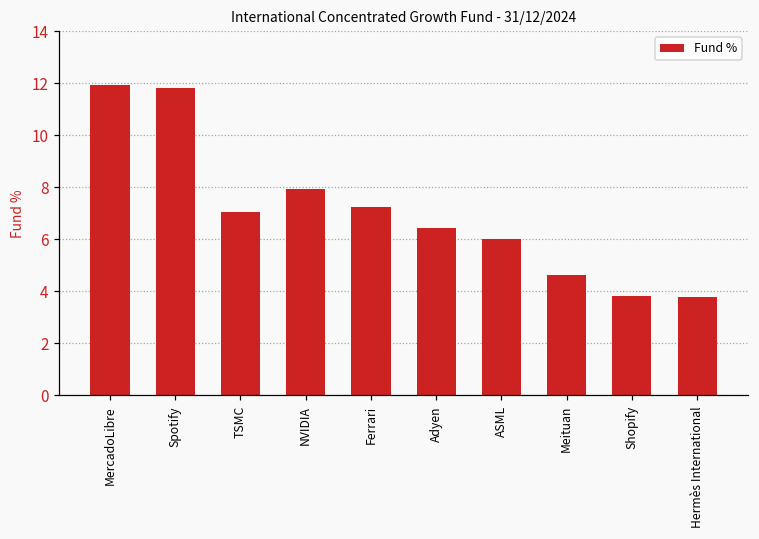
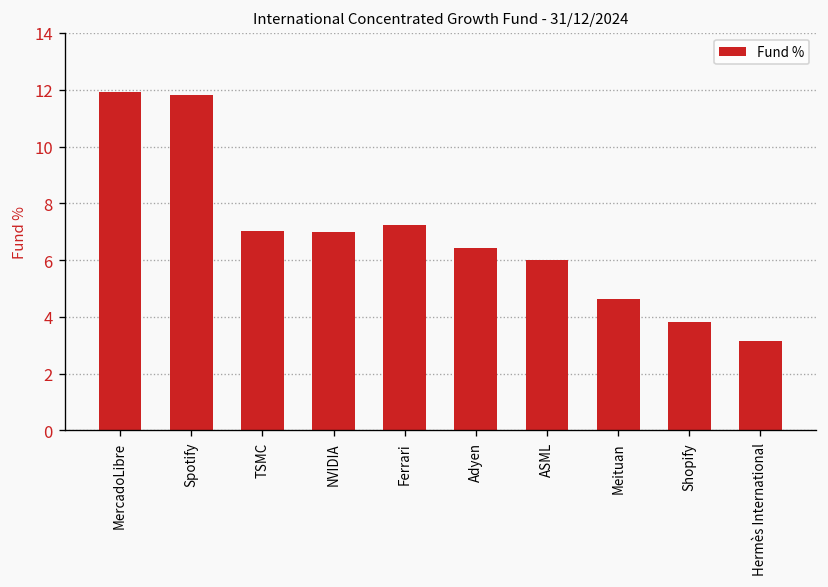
  {
    "MercadoLibre": 11.9,
    "Spotify": 11.8,
    "TSMC": 7.0,
-   "NVIDIA": 8.0,
+   "NVIDIA": 7.0,
    "Ferrari": 7.2,
    "Adyen": 6.4,
    "ASML": 6.0,
    "Meituan": 4.6,
    "Shopify": 3.8,
-   "Hermès International": 3.8
+   "Hermès International": 3.1
  }
